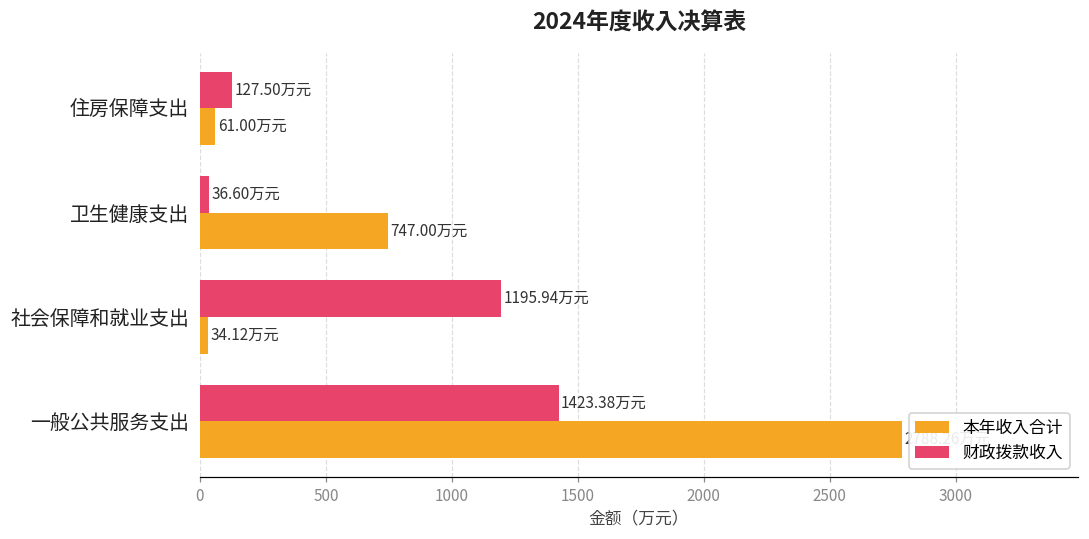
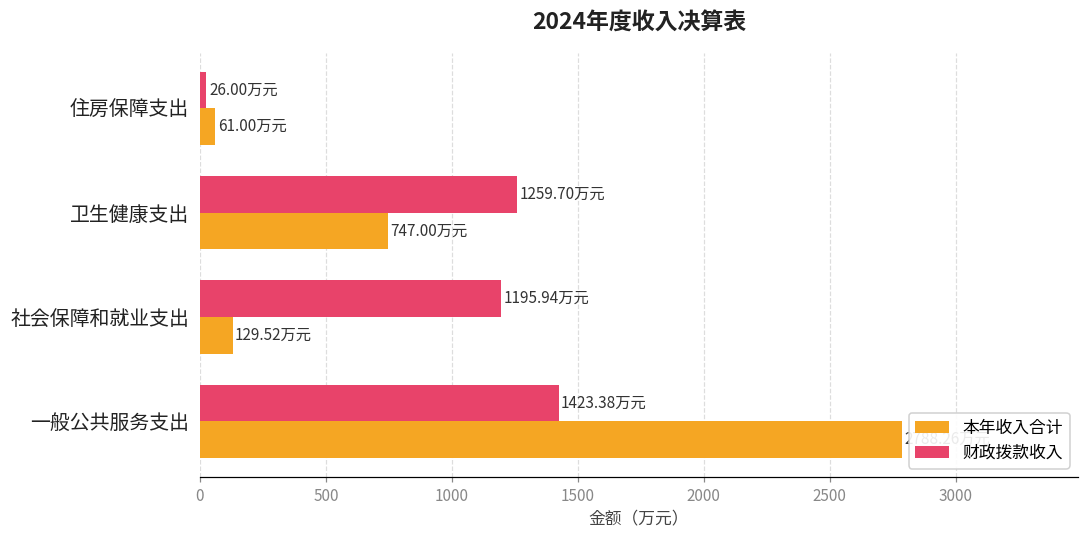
  {
    "本年收入合计": {
      "住房保障支出": 61.00,
      "卫生健康支出": 747.00,
-     "社会保障和就业支出": 34.12
+     "社会保障和就业支出": 129.52
    },
    "财政拨款收入": {
-     "住房保障支出": 127.50,
-     "卫生健康支出": 36.60,
+     "住房保障支出": 26.00,
+     "卫生健康支出": 1259.70,
      "社会保障和就业支出": 1195.94,
      "一般公共服务支出": 1423.38
    }
  }
